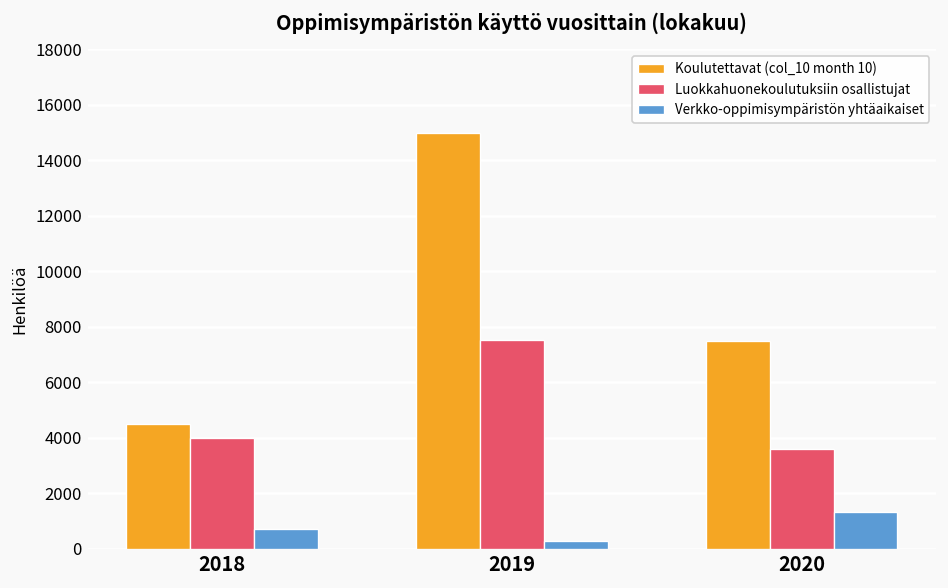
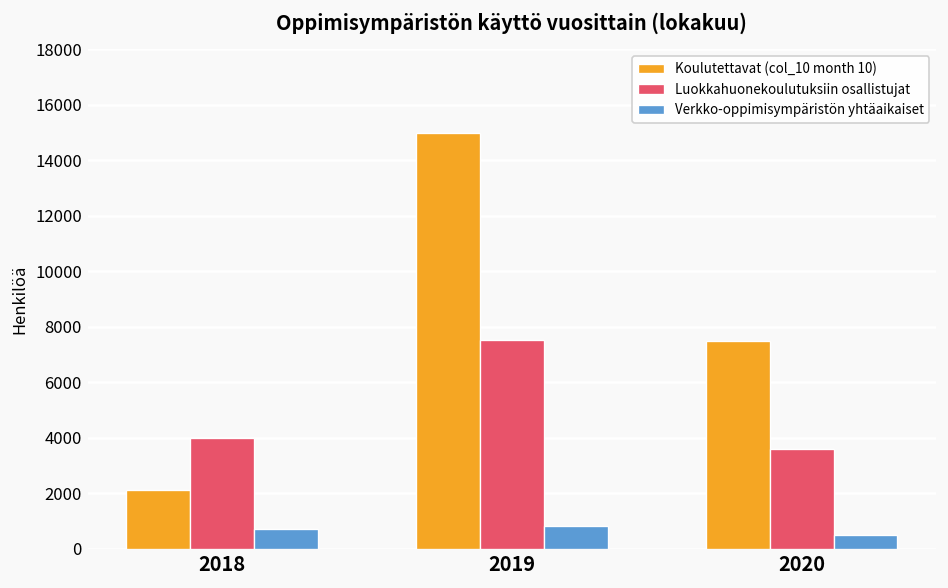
  {
    "Koulutettavat (col_10 month 10)": {
-     "2018": 4500,
+     "2018": 2100,
      "2019": 15000,
      "2020": 7500
    },
    "Luokkahuonekoulutuksiin osallistujat": {
      "2018": 4000,
      "2019": 7500,
      "2020": 3600
    },
    "Verkko-oppimisympäristön yhtäaikaiset": {
      "2018": 700,
-     "2019": 300,
-     "2020": 1300
+     "2019": 800,
+     "2020": 500
    }
  }
